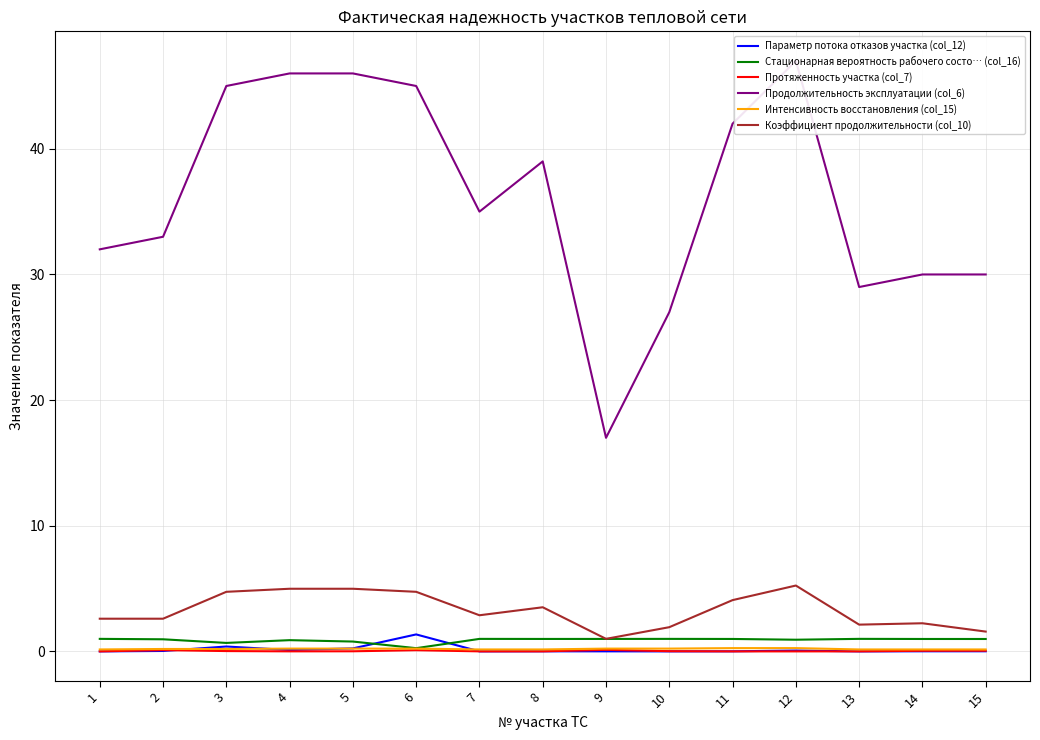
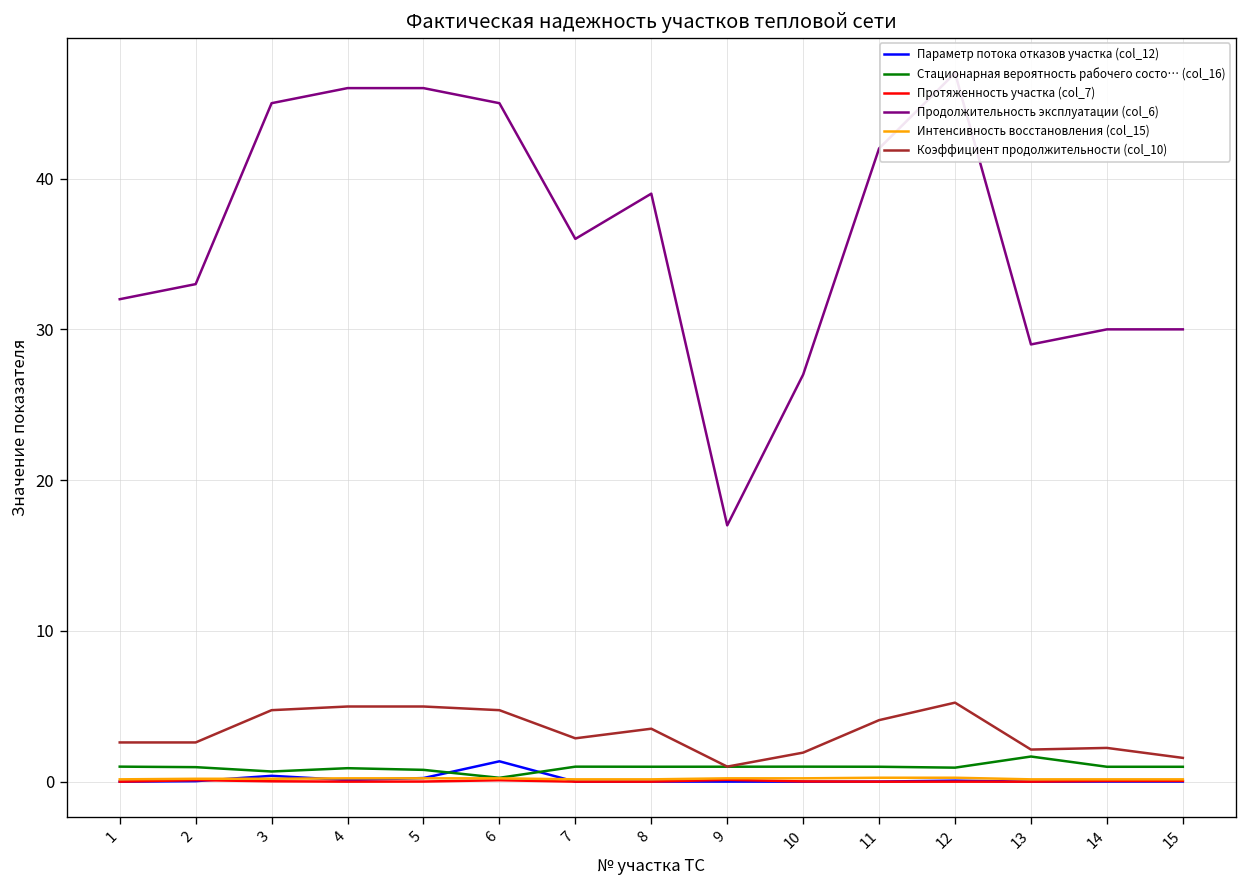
  {
    "Параметр потока отказов участка (col_12)": {
      "6": 1.4
    },
    "Стационарная вероятность рабочего состо… (col_16)": {
      "1": 1.0,
      "2": 1.0,
      "3": 0.7,
      "4": 0.9,
      "5": 0.8,
      "7": 1.0,
      "8": 1.0,
      "10": 1.0,
      "11": 1.0,
      "12": 0.9,
-     "13": 1.0,
+     "13": 1.7,
      "14": 1.0,
      "15": 1.0
    },
    "Протяженность участка (col_7)": {
      "5": 0.0
    },
    "Продолжительность эксплуатации (col_6)": {
      "1": 32,
      "2": 33,
      "3": 45,
      "4": 46,
      "5": 46,
      "6": 45,
-     "7": 35,
+     "7": 36,
      "8": 39,
      "9": 17,
      "10": 27,
      "11": 42,
      "13": 29,
      "14": 30,
      "15": 30
    },
    "Интенсивность восстановления (col_15)": {
      "10": 0.2,
      "11": 0.3
    },
    "Коэффициент продолжительности (col_10)": {
      "1": 2.6,
      "2": 2.6,
      "3": 4.7,
      "4": 5.0,
      "5": 5.0,
      "6": 4.7,
      "7": 2.9,
      "8": 3.5,
      "10": 1.9,
      "11": 4.1,
      "12": 5.2,
      "13": 2.1,
      "14": 2.2,
      "15": 1.6
    }
  }
